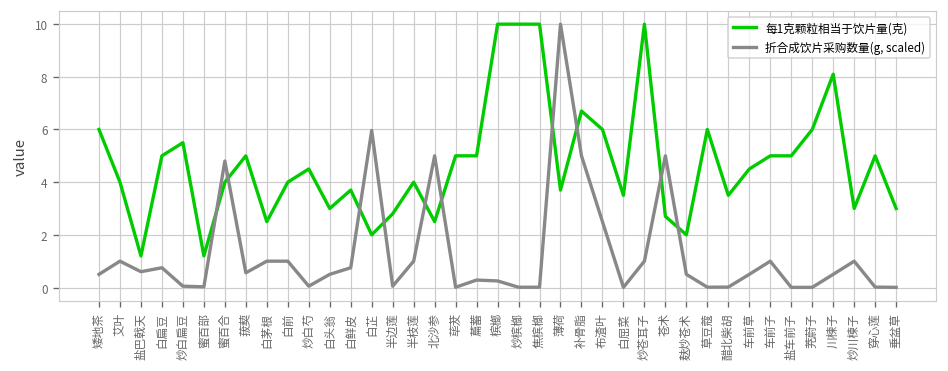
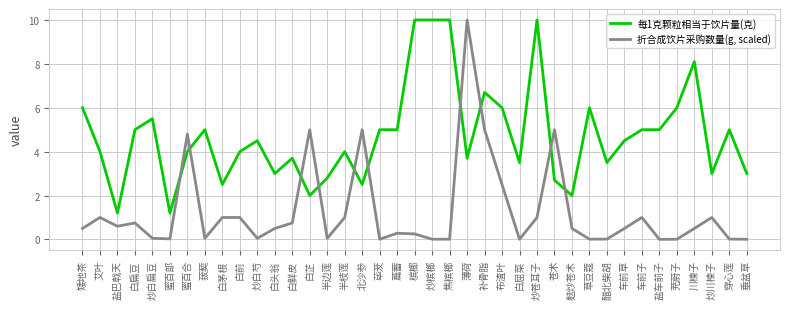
  {
    "每1克颗粒相当于饮片量(克)": {
      "矮地茶": 6.0,
      "艾叶": 4.0,
      "盐巴戟天": 1.2,
      "白扁豆": 5.0,
      "炒白扁豆": 5.5,
      "蜜百部": 1.2,
      "蜜百合": 4.0,
      "菝葜": 5.0,
      "白茅根": 2.5,
      "白前": 4.0,
      "炒白芍": 4.5,
      "白头翁": 3.0,
      "白鲜皮": 3.7,
      "白芷": 2.0,
      "半边莲": 2.8,
      "半枝莲": 4.0,
      "北沙参": 2.5,
      "荜茇": 5.0,
      "萹蓄": 5.0,
      "槟榔": 10.0,
      "炒槟榔": 10.0,
      "焦槟榔": 10.0,
      "薄荷": 3.7,
      "补骨脂": 6.7,
      "布渣叶": 6.0,
      "白屈菜": 3.5,
      "炒苍耳子": 10.0,
      "苍术": 2.7,
      "麸炒苍术": 2.0,
      "草豆蔻": 6.0,
      "醋北柴胡": 3.5,
      "车前草": 4.5,
      "车前子": 5.0,
      "盐车前子": 5.0,
      "茺蔚子": 6.0,
      "川楝子": 8.1,
      "炒川楝子": 3.0,
      "穿心莲": 5.0,
      "垂盆草": 3.0
    },
    "折合成饮片采购数量(g, scaled)": {
      "矮地茶": 0.5,
      "艾叶": 1.0,
      "盐巴戟天": 0.6,
      "白扁豆": 0.8,
      "炒白扁豆": 0.1,
      "蜜百部": 0.0,
      "蜜百合": 4.8,
-     "菝葜": 0.6,
+     "菝葜": 0.1,
      "白茅根": 1.0,
      "白前": 1.0,
      "炒白芍": 0.1,
      "白头翁": 0.5,
      "白鲜皮": 0.8,
-     "白芷": 6.0,
+     "白芷": 5.0,
      "半边莲": 0.1,
      "半枝莲": 1.0,
      "北沙参": 5.0,
      "荜茇": 0.0,
      "萹蓄": 0.3,
      "槟榔": 0.3,
      "炒槟榔": 0.0,
      "焦槟榔": 0.0,
      "薄荷": 10.0,
      "补骨脂": 5.0,
      "布渣叶": 2.5,
      "白屈菜": 0.0,
      "炒苍耳子": 1.0,
      "苍术": 5.0,
      "麸炒苍术": 0.5,
      "草豆蔻": 0.0,
      "醋北柴胡": 0.0,
      "车前草": 0.5,
      "车前子": 1.0,
      "盐车前子": 0.0,
      "茺蔚子": 0.0,
      "川楝子": 0.5,
      "炒川楝子": 1.0,
      "穿心莲": 0.0,
      "垂盆草": 0.0
    }
  }
